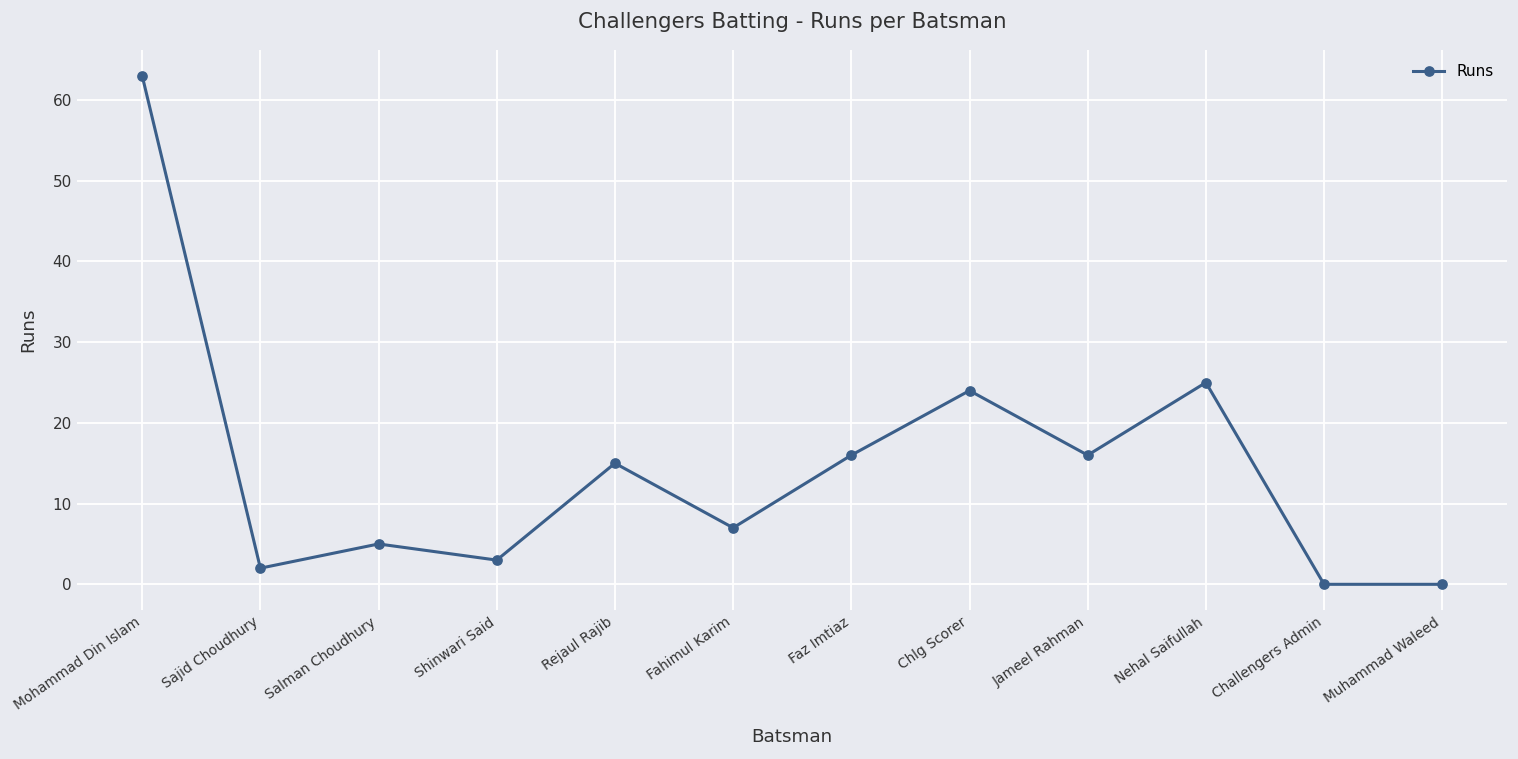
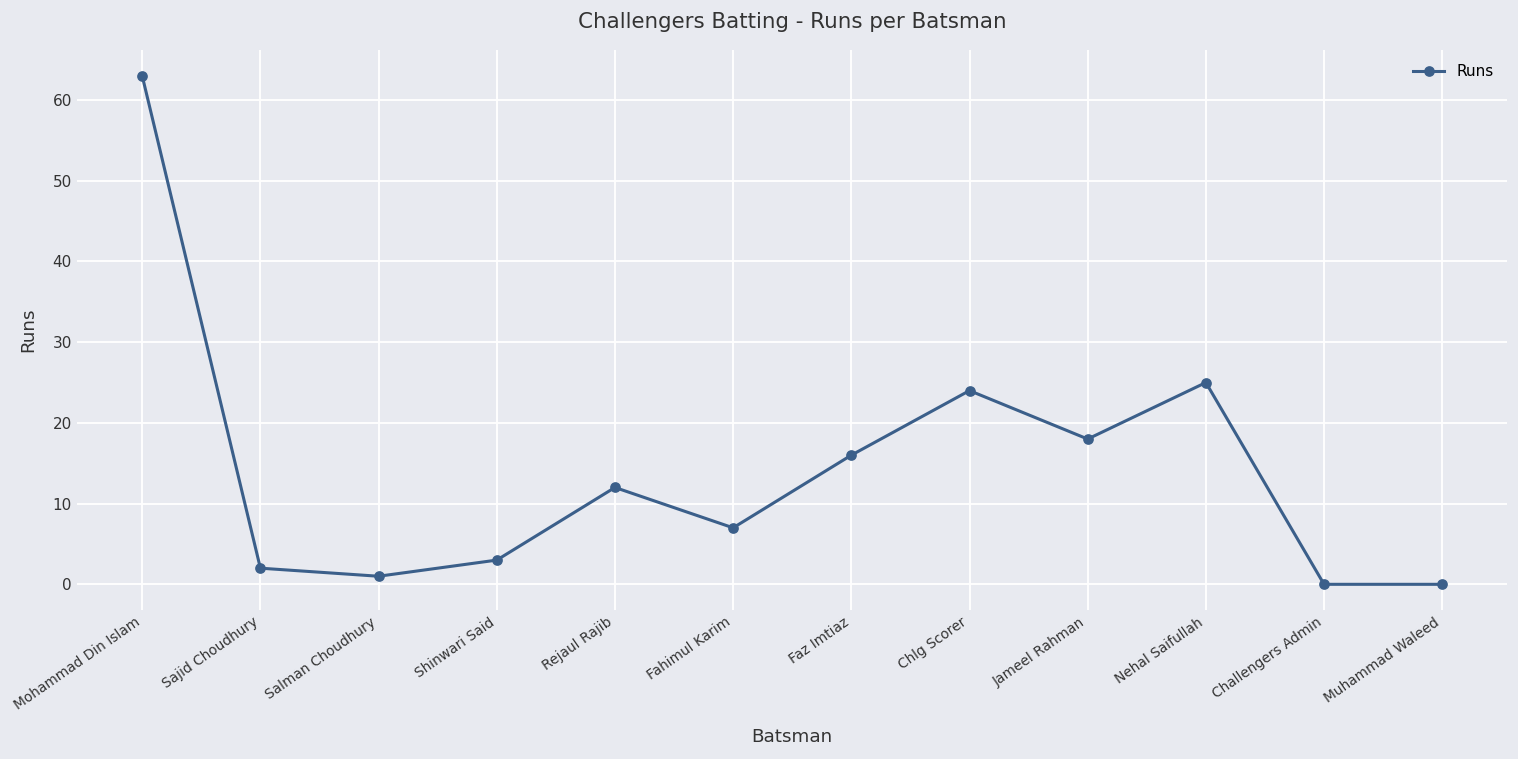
  {
    "Mohammad Din Islam": 63,
    "Sajid Choudhury": 2,
-   "Salman Choudhury": 5,
+   "Salman Choudhury": 1,
    "Shinwari Said": 3,
-   "Rejaul Rajib": 15,
+   "Rejaul Rajib": 12,
    "Fahimul Karim": 7,
    "Faz Imtiaz": 16,
    "Chlg Scorer": 24,
-   "Jameel Rahman": 16,
+   "Jameel Rahman": 18,
    "Nehal Saifullah": 25,
    "Challengers Admin": 0,
    "Muhammad Waleed": 0
  }
